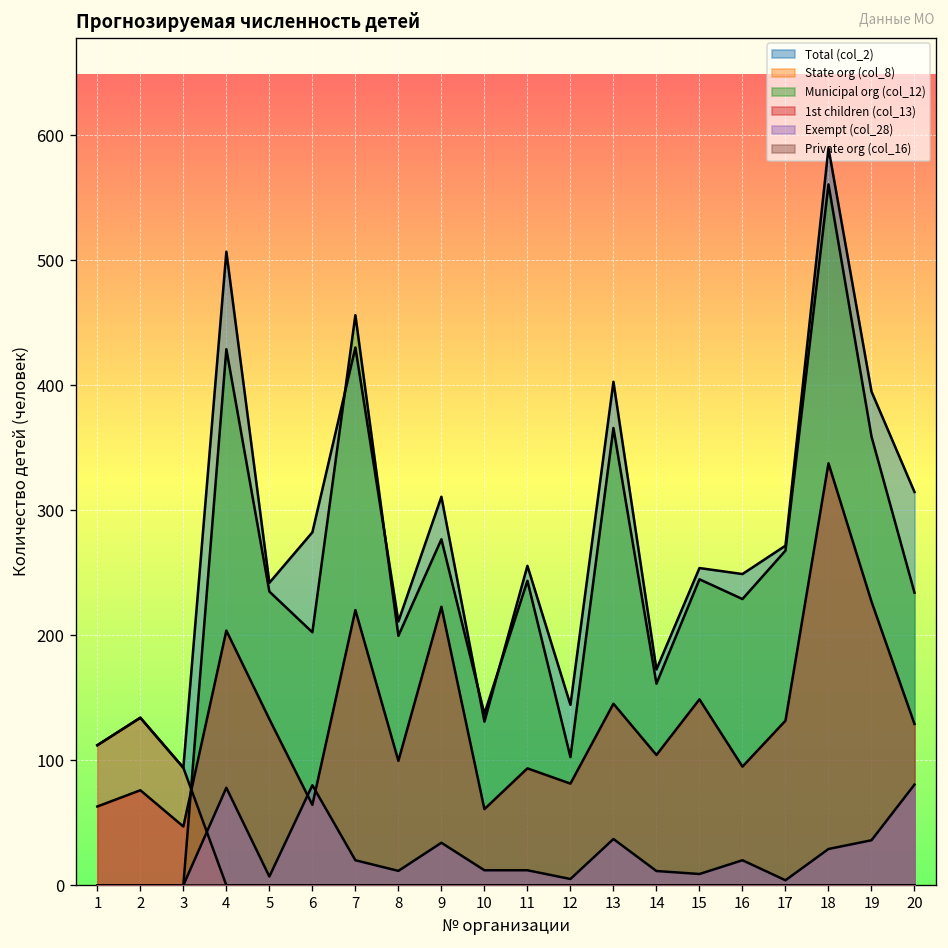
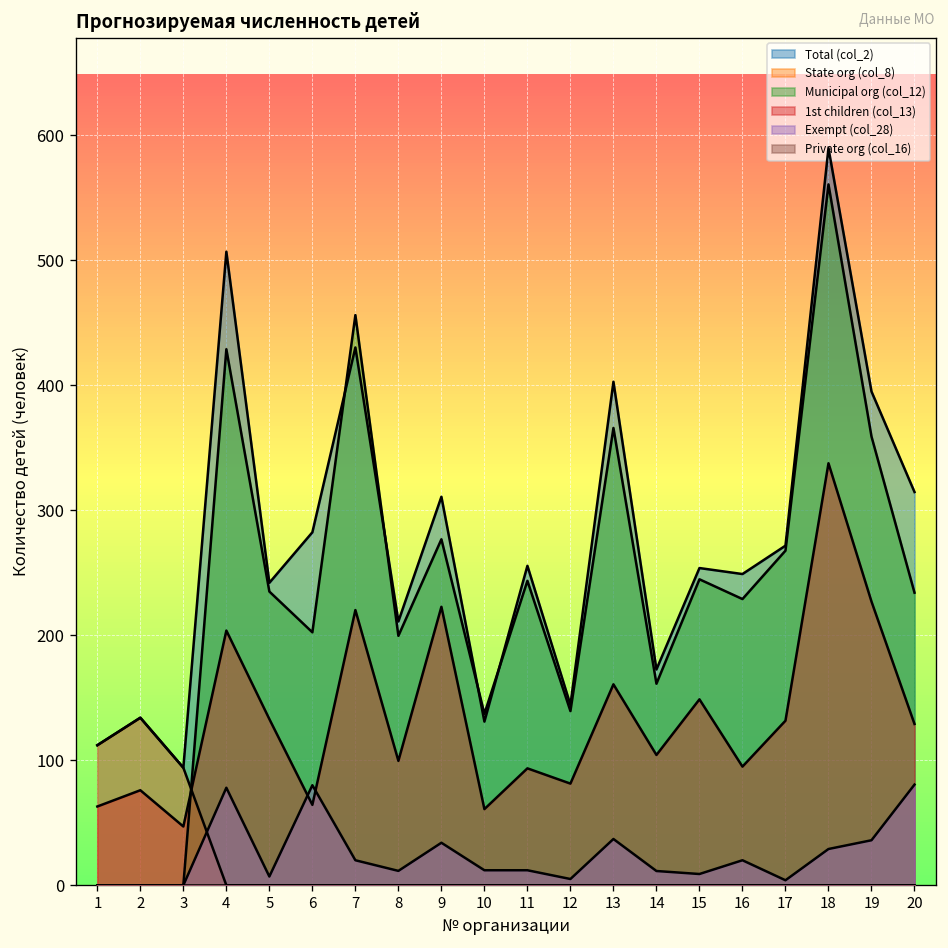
  {
    "Total (col_2)": {
      "4": 507,
      "5": 242,
      "6": 282,
      "7": 430,
      "8": 211,
      "9": 311,
      "10": 131,
      "11": 256,
      "12": 144,
      "13": 403,
      "14": 173,
      "15": 254,
      "16": 249,
      "17": 272,
      "19": 395,
      "20": 315
    },
    "Municipal org (col_12)": {
      "4": 429,
      "5": 235,
      "6": 202,
      "7": 456,
      "8": 200,
      "9": 277,
      "10": 137,
      "11": 244,
-     "12": 103,
+     "12": 139,
      "13": 366,
      "14": 161,
      "15": 245,
      "16": 229,
      "17": 268,
      "18": 561,
      "19": 359,
      "20": 234
    },
    "1st children (col_13)": {
      "1": 63,
      "2": 76,
      "3": 47,
      "4": 204,
      "5": 133,
      "6": 64,
      "7": 220,
      "8": 100,
      "9": 223,
      "10": 61,
      "11": 94,
      "12": 81,
-     "13": 145,
+     "13": 161,
      "14": 104,
      "15": 149,
      "16": 95,
      "17": 132,
      "18": 338,
      "19": 227,
      "20": 129
    },
    "Exempt (col_28)": {
      "4": 78,
      "5": 7,
      "6": 80,
      "7": 20,
      "8": 12,
      "9": 34,
      "10": 12,
      "11": 12,
      "12": 5,
      "13": 37,
      "14": 11,
      "15": 9,
      "16": 20,
      "17": 4,
      "18": 29,
      "19": 36,
      "20": 81
    }
  }
